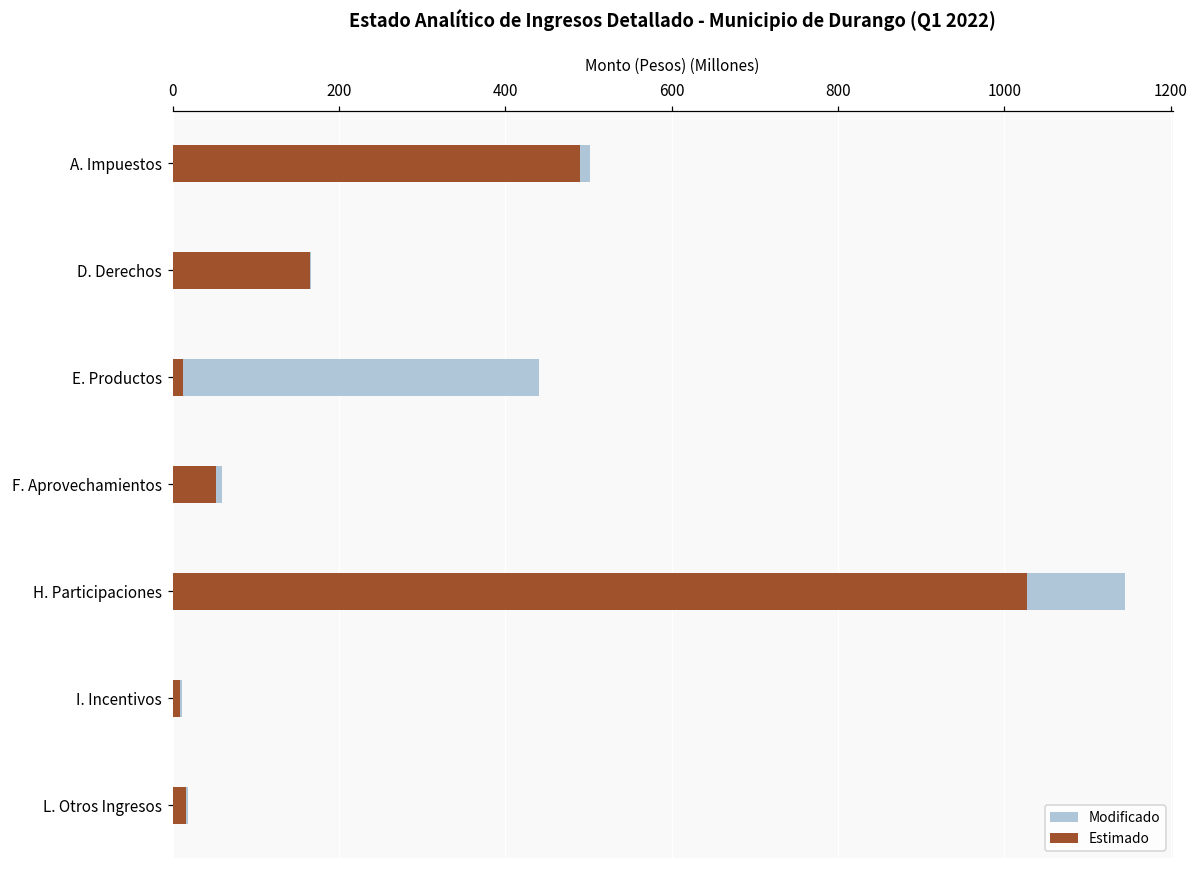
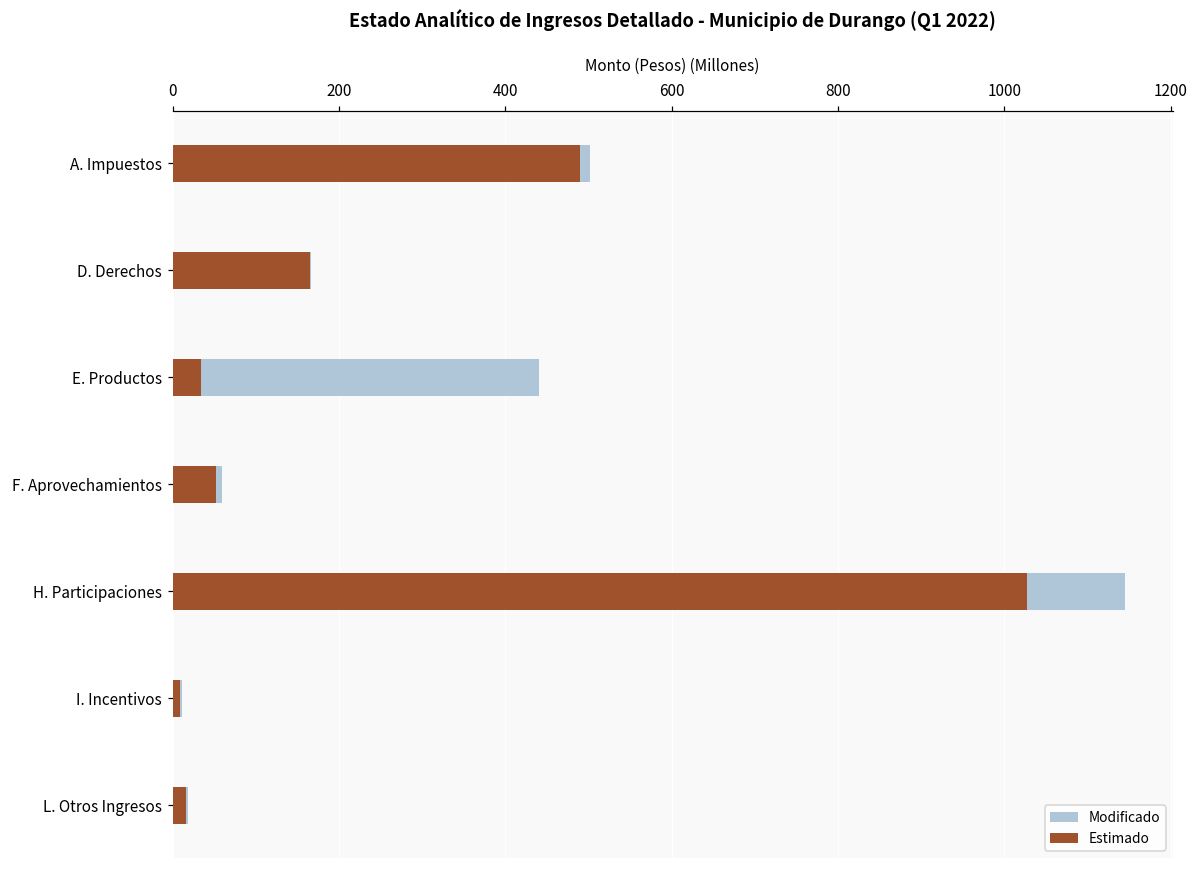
  {
    "Modificado": {
      "A. Impuestos": 500,
      "D. Derechos": 170,
      "E. Productos": 440,
      "F. Aprovechamientos": 60,
      "H. Participaciones": 1140,
      "I. Incentivos": 10,
      "L. Otros Ingresos": 20
    },
    "Estimado": {
      "D. Derechos": 170,
-     "E. Productos": 10,
+     "E. Productos": 30,
      "I. Incentivos": 10,
      "L. Otros Ingresos": 20
    }
  }
